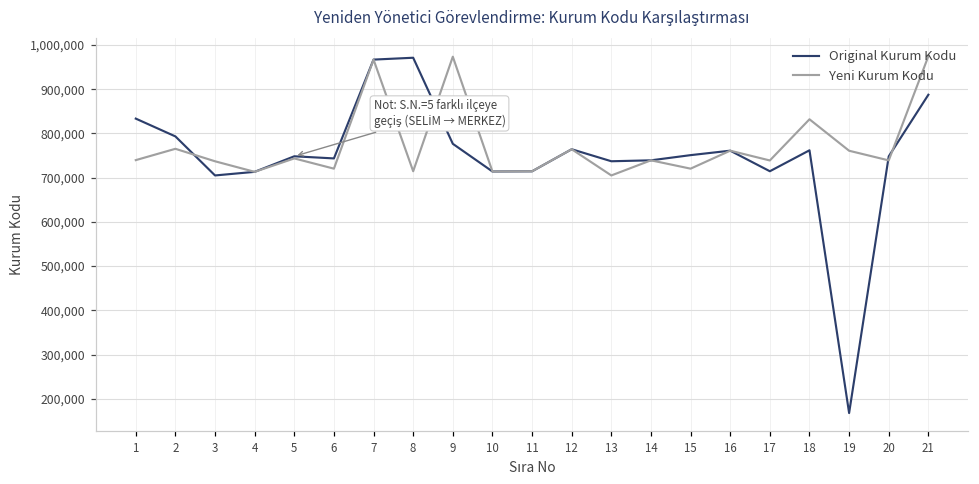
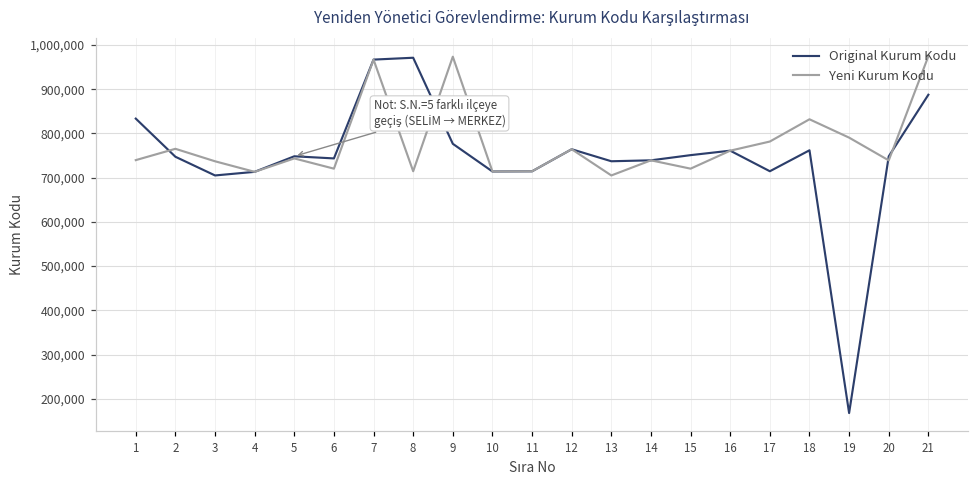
  {
    "Original Kurum Kodu": {
      "1": "830,000",
-     "2": "790,000",
+     "2": "750,000",
      "3": "710,000",
      "6": "740,000",
      "8": "970,000",
      "13": "740,000",
      "15": "750,000",
      "17": "710,000",
      "18": "760,000",
      "19": "170,000",
      "20": "750,000",
      "21": "890,000"
    },
    "Yeni Kurum Kodu": {
      "1": "740,000",
      "2": "770,000",
      "3": "740,000",
      "6": "720,000",
      "8": "710,000",
      "9": "970,000",
      "13": "710,000",
      "15": "720,000",
-     "17": "740,000",
+     "17": "780,000",
      "18": "830,000",
-     "19": "760,000",
+     "19": "790,000",
      "20": "740,000",
      "21": "970,000"
    }
  }
